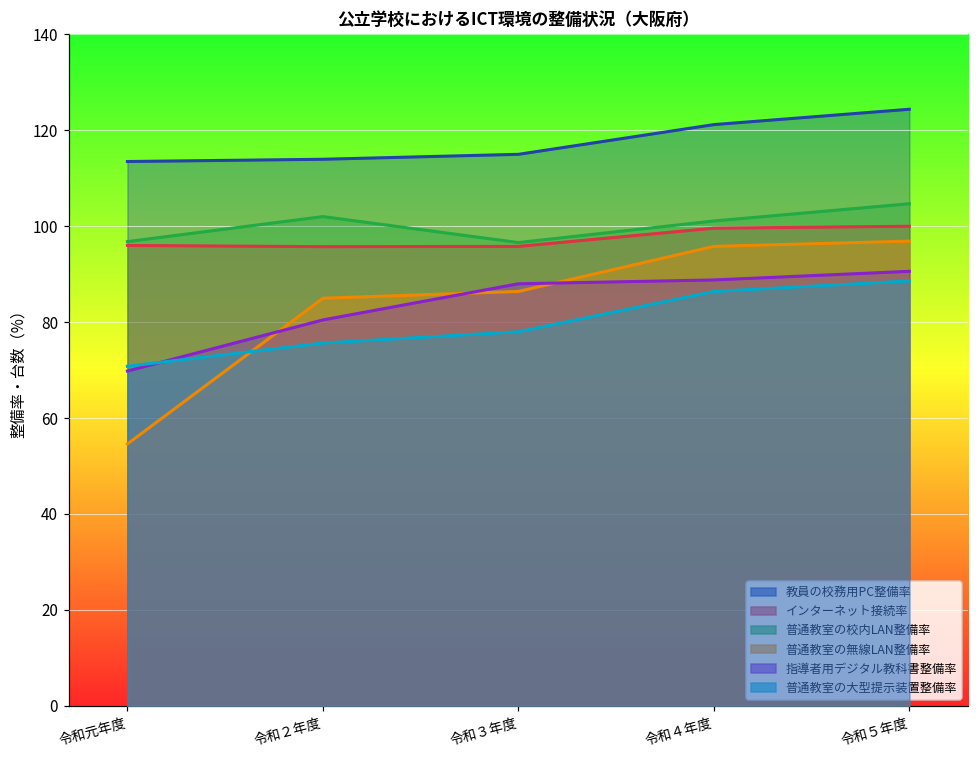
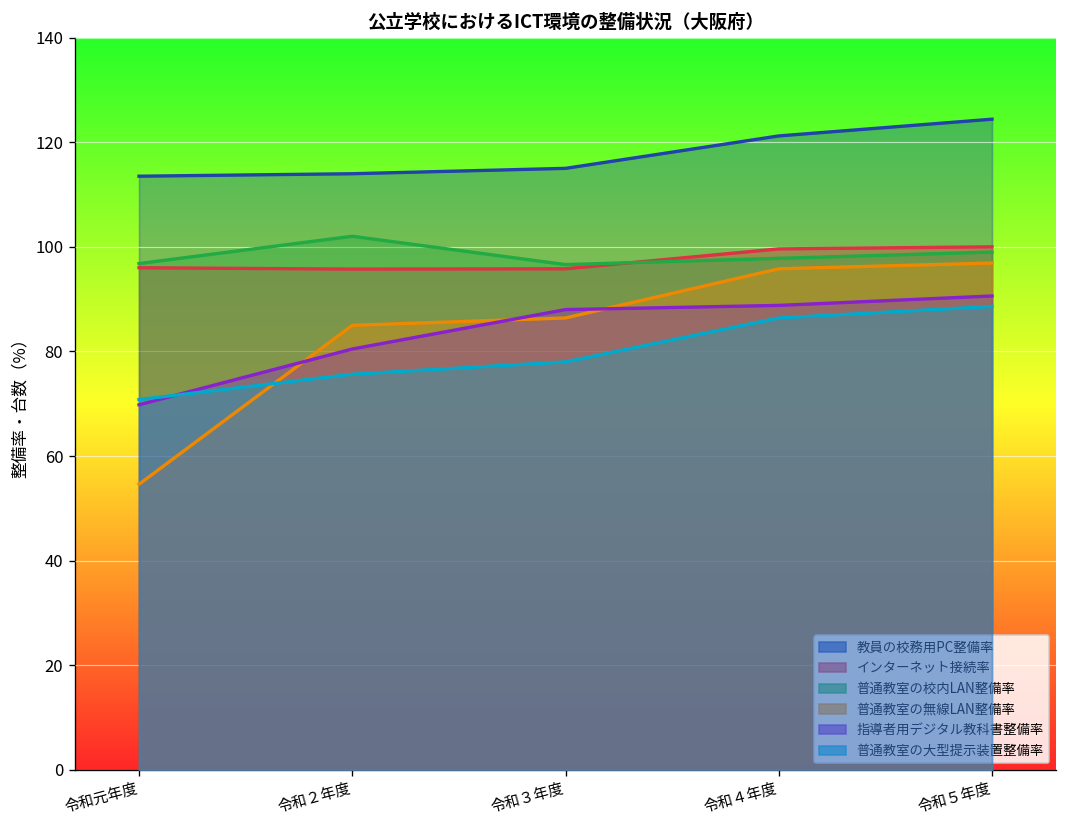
  {
    "普通教室の校内LAN整備率": {
      "令和元年度": 97,
      "令和２年度": 102,
      "令和３年度": 97,
-     "令和４年度": 101,
-     "令和５年度": 105
+     "令和４年度": 98,
+     "令和５年度": 99
    }
  }
